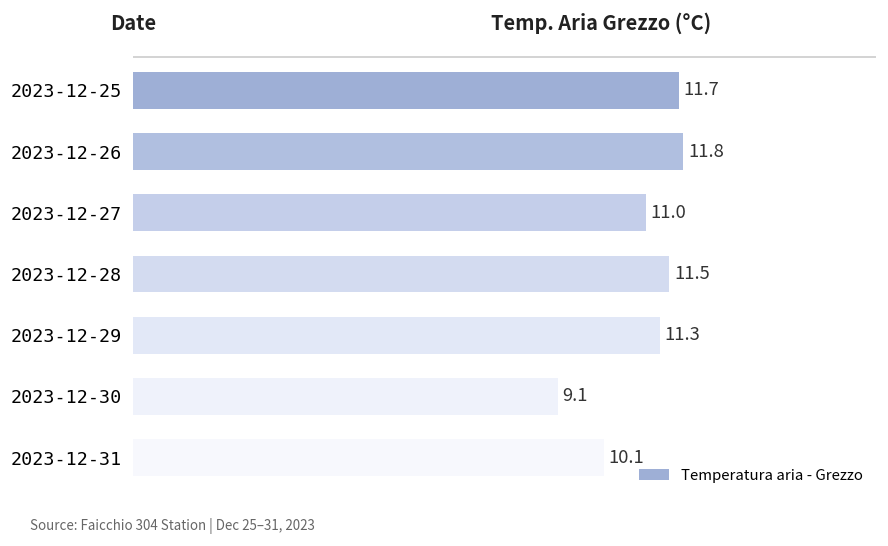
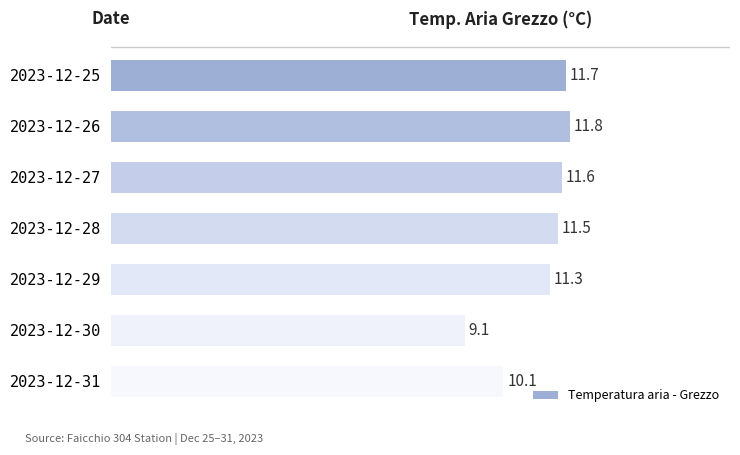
  {
    "2023-12-25": 11.7,
    "2023-12-26": 11.8,
-   "2023-12-27": 11.0,
+   "2023-12-27": 11.6,
    "2023-12-28": 11.5,
    "2023-12-29": 11.3,
    "2023-12-30": 9.1,
    "2023-12-31": 10.1
  }
